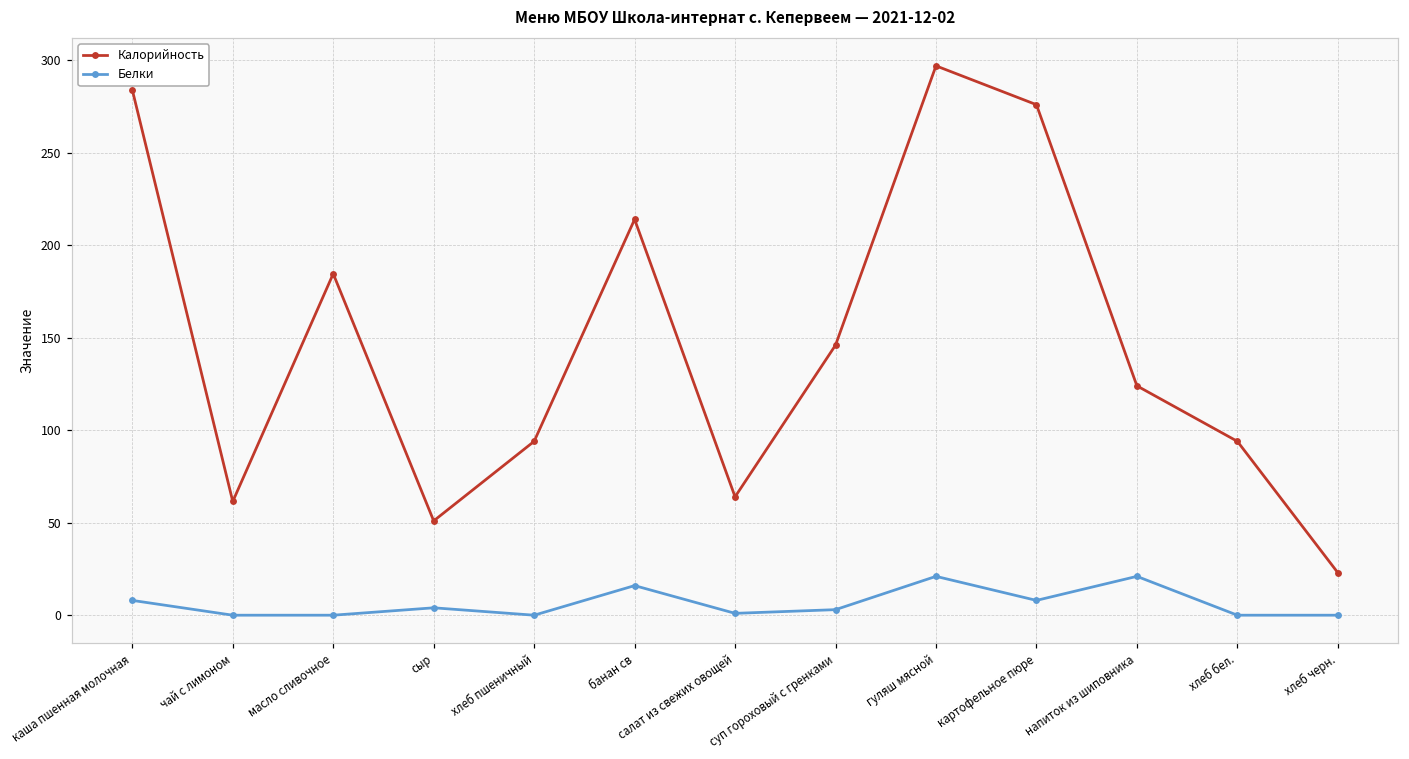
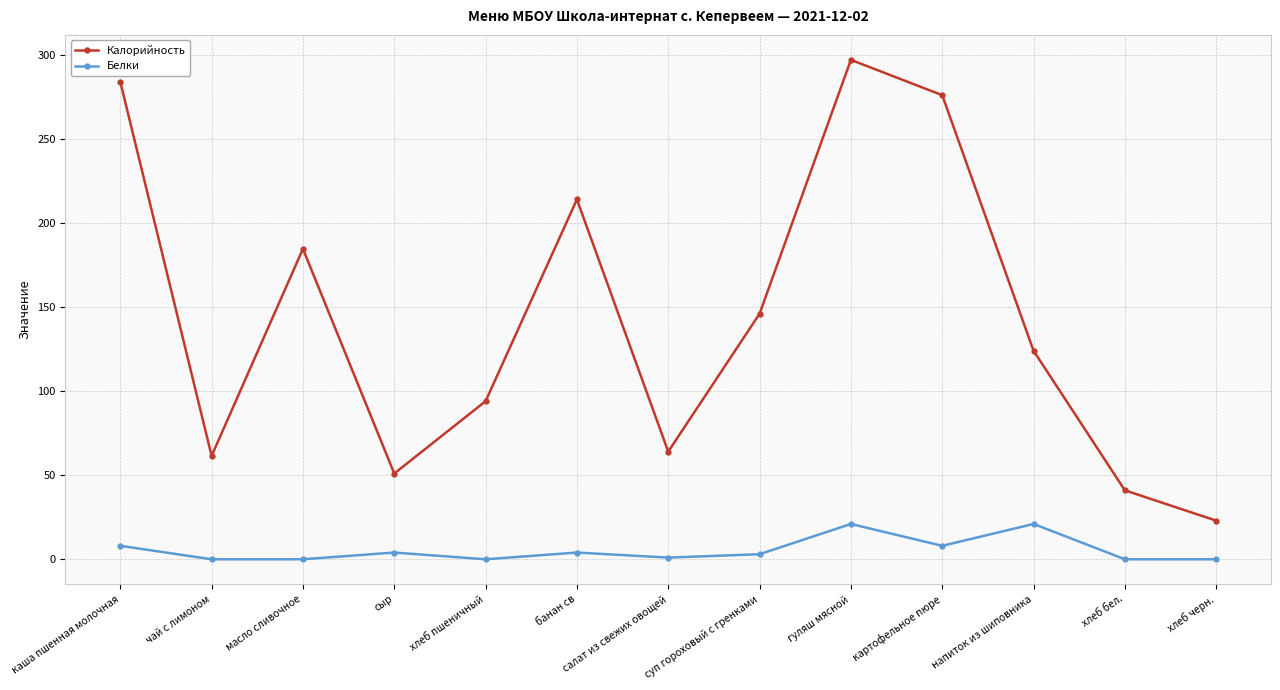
  {
    "Калорийность": {
      "каша пшенная молочная": 284,
      "чай с лимоном": 61,
      "масло сливочное": 185,
      "сыр": 51,
      "хлеб пшеничный": 94,
      "банан св": 214,
      "салат из свежих овощей": 64,
      "суп гороховый с гренками": 146,
      "гуляш мясной": 297,
      "картофельное пюре": 276,
      "напиток из шиповника": 124,
-     "хлеб бел.": 94,
+     "хлеб бел.": 41,
      "хлеб черн.": 23
    },
    "Белки": {
      "каша пшенная молочная": 8,
      "чай с лимоном": 0,
      "масло сливочное": 0,
      "сыр": 4,
      "хлеб пшеничный": 0,
-     "банан св": 16,
+     "банан св": 4,
      "салат из свежих овощей": 1,
      "суп гороховый с гренками": 3,
      "гуляш мясной": 21,
      "картофельное пюре": 8,
      "напиток из шиповника": 21,
      "хлеб бел.": 0,
      "хлеб черн.": 0
    }
  }
